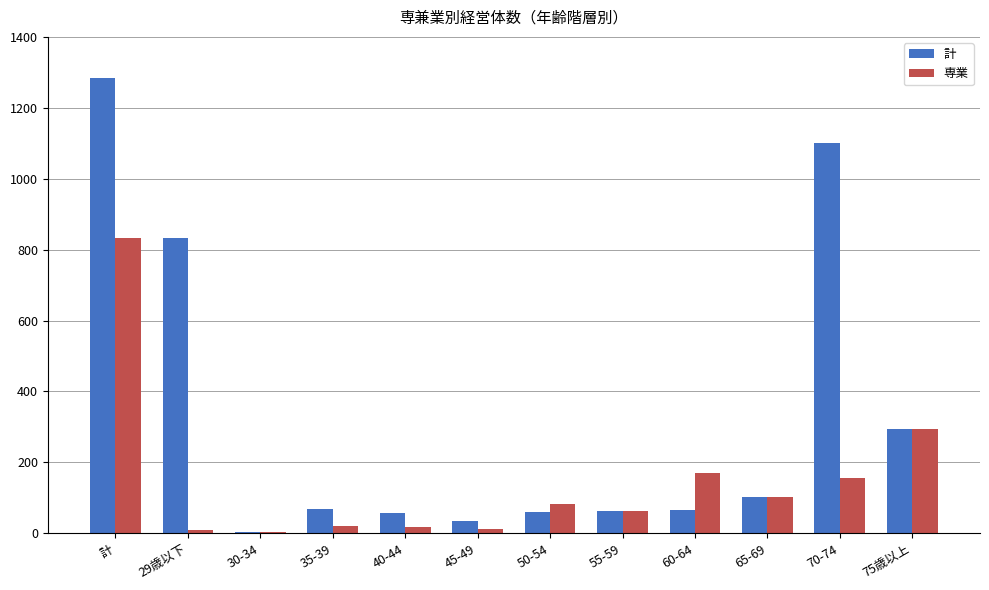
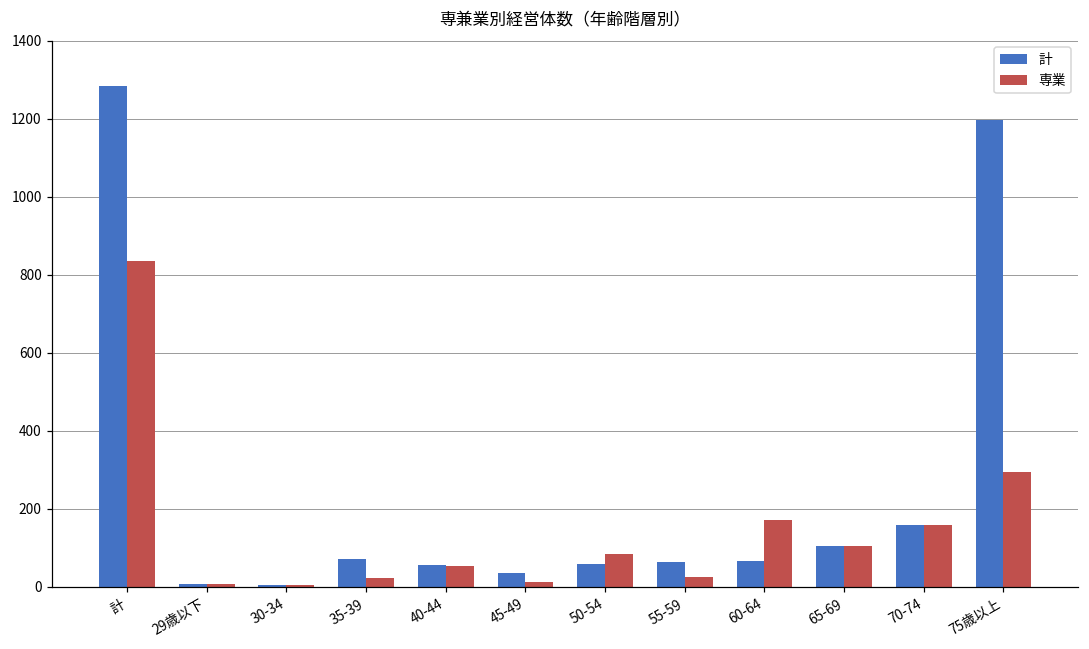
  {
    "計": {
      "計": 1280,
-     "29歳以下": 830,
+     "29歳以下": 10,
      "35-39": 70,
      "40-44": 60,
      "45-49": 30,
      "50-54": 60,
      "55-59": 60,
      "60-64": 70,
      "65-69": 100,
-     "70-74": 1100,
-     "75歳以上": 300
+     "70-74": 160,
+     "75歳以上": 1200
    },
    "専業": {
      "計": 830,
      "29歳以下": 10,
      "35-39": 20,
-     "40-44": 20,
+     "40-44": 50,
      "45-49": 10,
      "50-54": 80,
-     "55-59": 60,
+     "55-59": 20,
      "60-64": 170,
      "65-69": 100,
      "70-74": 160,
      "75歳以上": 300
    }
  }
